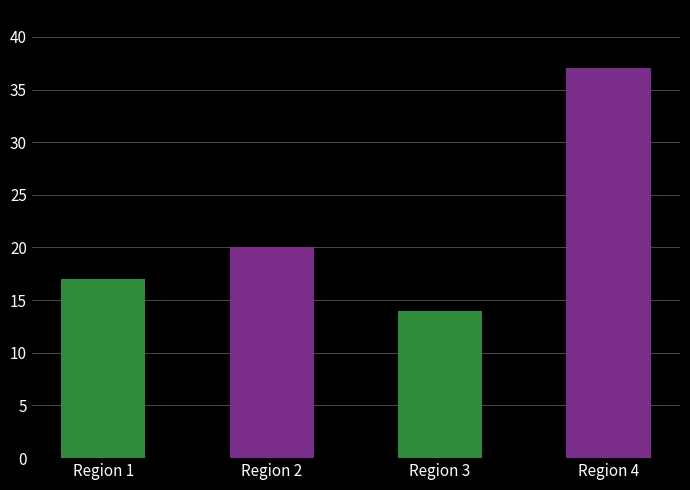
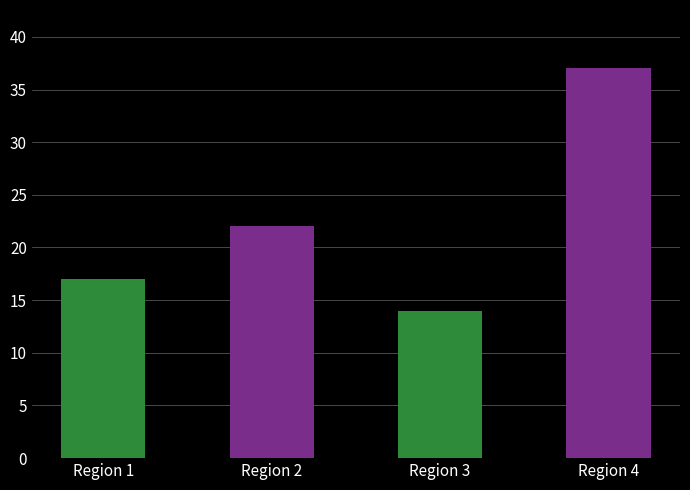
  {
    "Region 1": 17,
-   "Region 2": 20,
+   "Region 2": 22,
    "Region 3": 14,
    "Region 4": 37
  }
